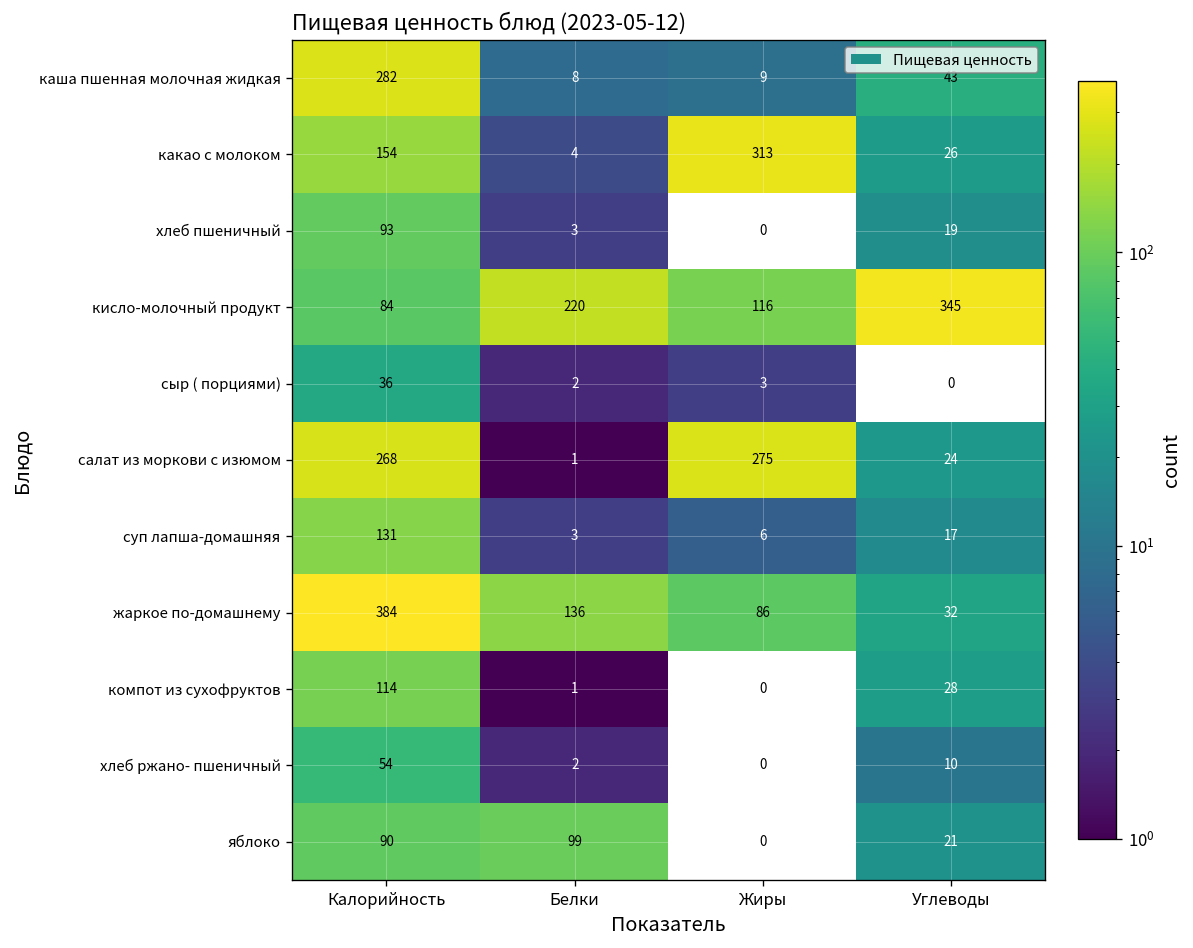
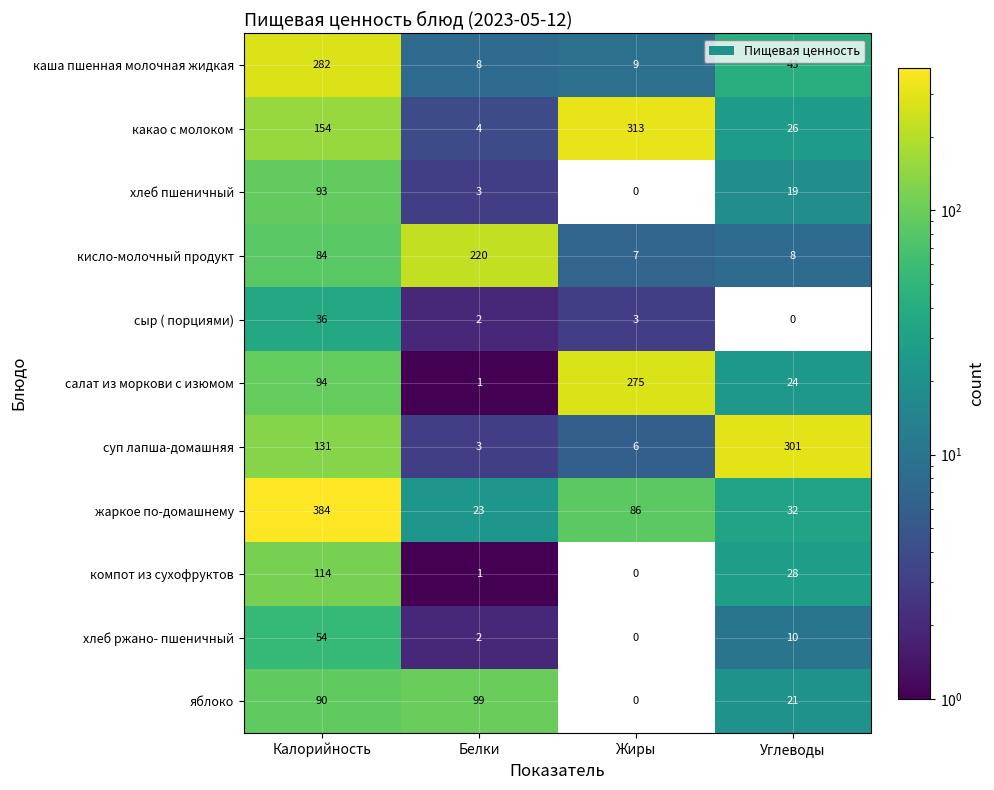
  {
    "каша пшенная молочная жидкая": {
      "Калорийность": 282,
      "Белки": 8,
      "Жиры": 9
    },
    "какао с молоком": {
      "Калорийность": 154,
      "Белки": 4,
      "Жиры": 313,
      "Углеводы": 26
    },
    "хлеб пшеничный": {
      "Калорийность": 93,
      "Белки": 3,
      "Жиры": 0,
      "Углеводы": 19
    },
    "кисло-молочный продукт": {
      "Калорийность": 84,
      "Белки": 220,
-     "Жиры": 116,
-     "Углеводы": 345
+     "Жиры": 7,
+     "Углеводы": 8
    },
    "сыр ( порциями)": {
      "Калорийность": 36,
      "Белки": 2,
      "Жиры": 3,
      "Углеводы": 0
    },
    "салат из моркови с изюмом": {
-     "Калорийность": 268,
+     "Калорийность": 94,
      "Белки": 1,
      "Жиры": 275,
      "Углеводы": 24
    },
    "суп лапша-домашняя": {
      "Калорийность": 131,
      "Белки": 3,
      "Жиры": 6,
-     "Углеводы": 17
+     "Углеводы": 301
    },
    "жаркое по-домашнему": {
      "Калорийность": 384,
-     "Белки": 136,
+     "Белки": 23,
      "Жиры": 86,
      "Углеводы": 32
    },
    "компот из сухофруктов": {
      "Калорийность": 114,
      "Белки": 1,
      "Жиры": 0,
      "Углеводы": 28
    },
    "хлеб ржано- пшеничный": {
      "Калорийность": 54,
      "Белки": 2,
      "Жиры": 0,
      "Углеводы": 10
    },
    "яблоко": {
      "Калорийность": 90,
      "Белки": 99,
      "Жиры": 0,
      "Углеводы": 21
    }
  }
